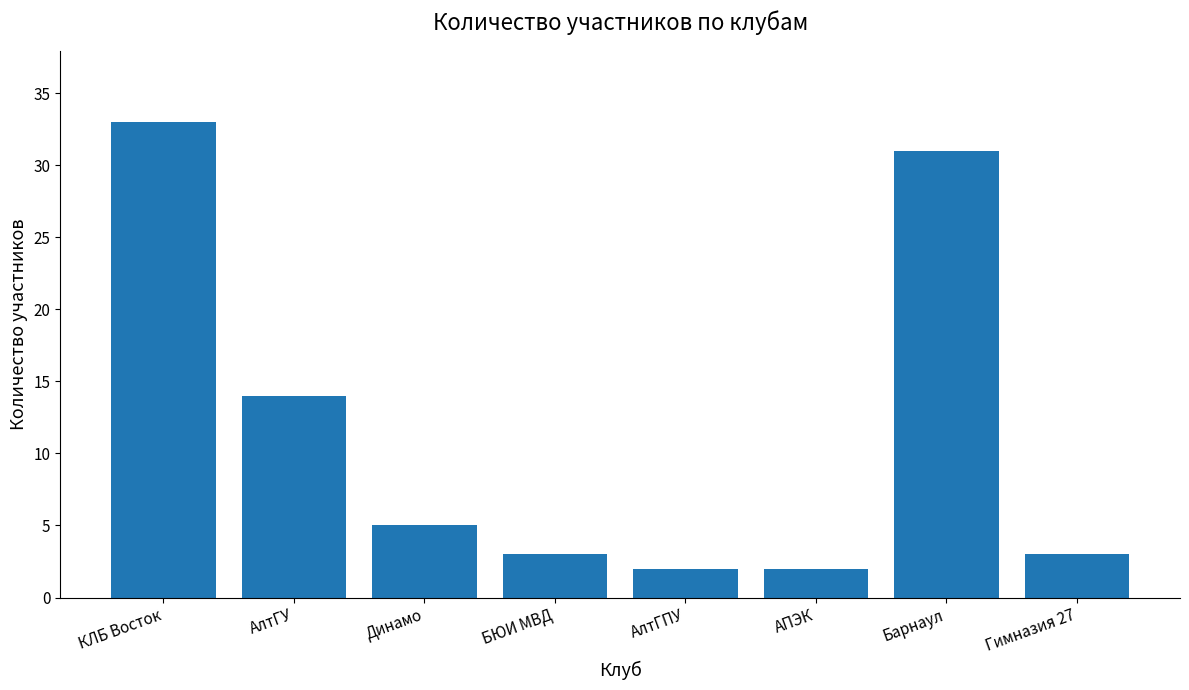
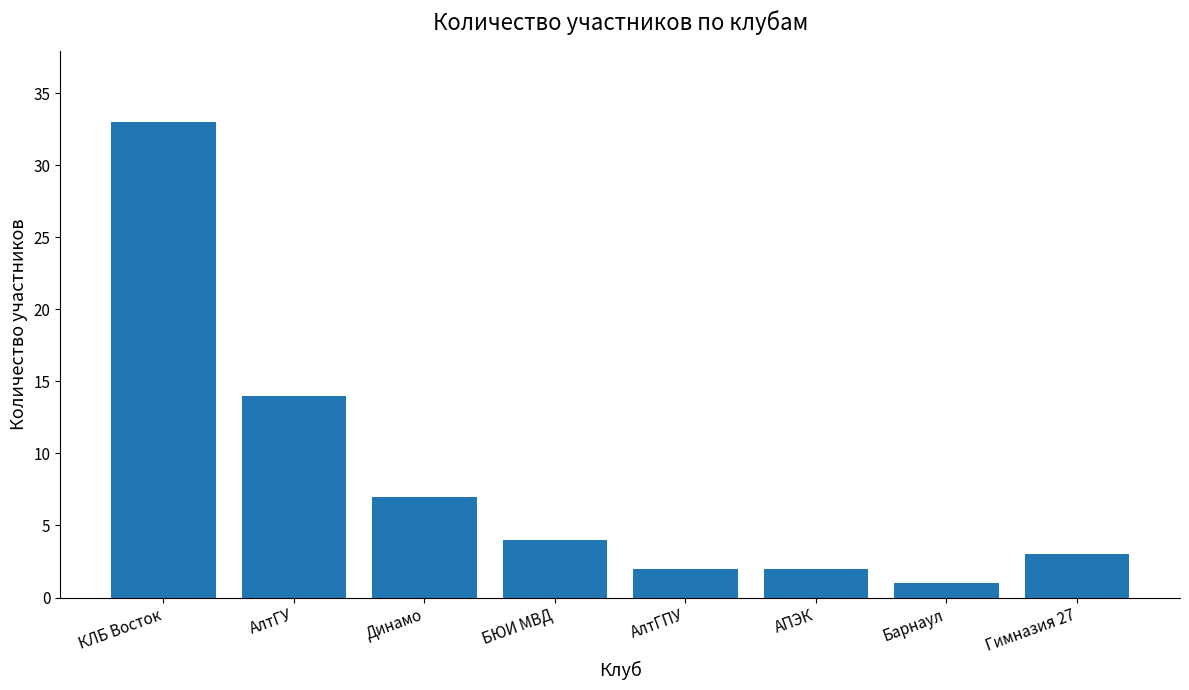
  {
    "КЛБ Восток": 33,
    "АлтГУ": 14,
-   "Динамо": 5,
-   "БЮИ МВД": 3,
+   "Динамо": 7,
+   "БЮИ МВД": 4,
    "АлтГПУ": 2,
    "АПЭК": 2,
-   "Барнаул": 31,
+   "Барнаул": 1,
    "Гимназия 27": 3
  }
